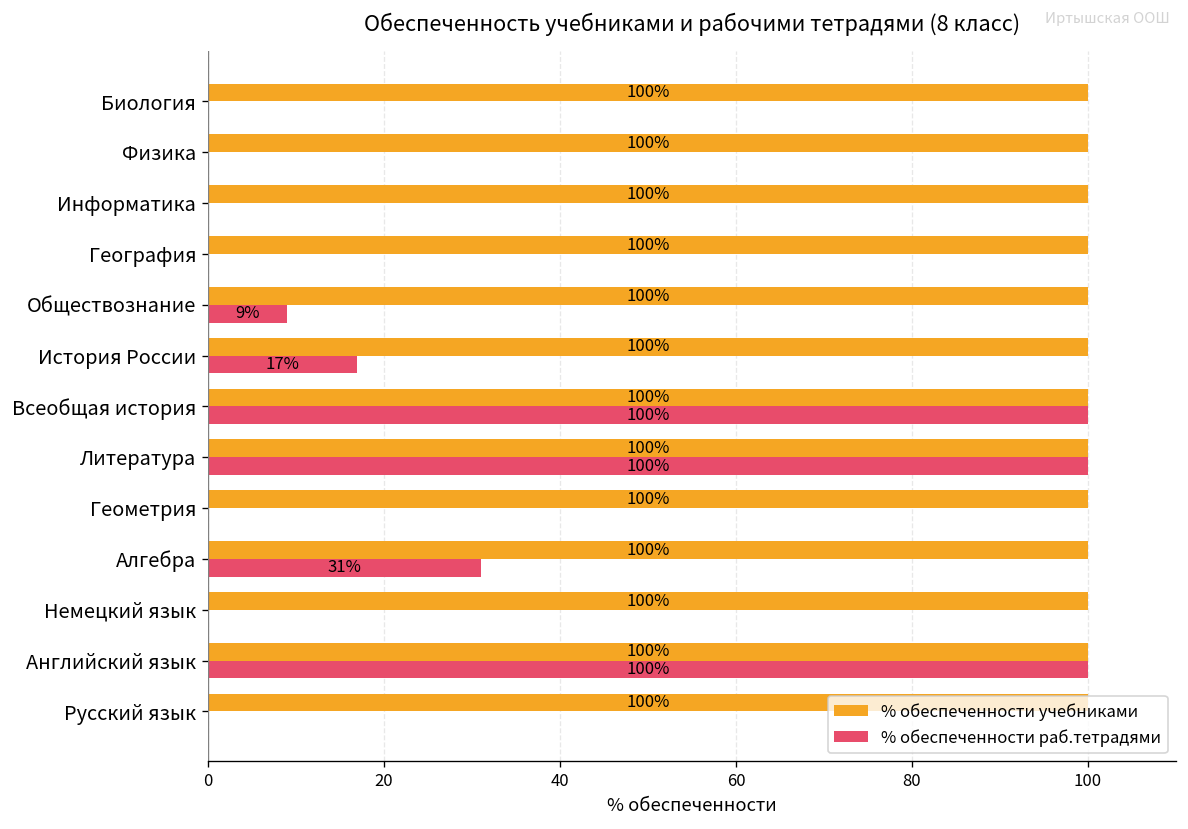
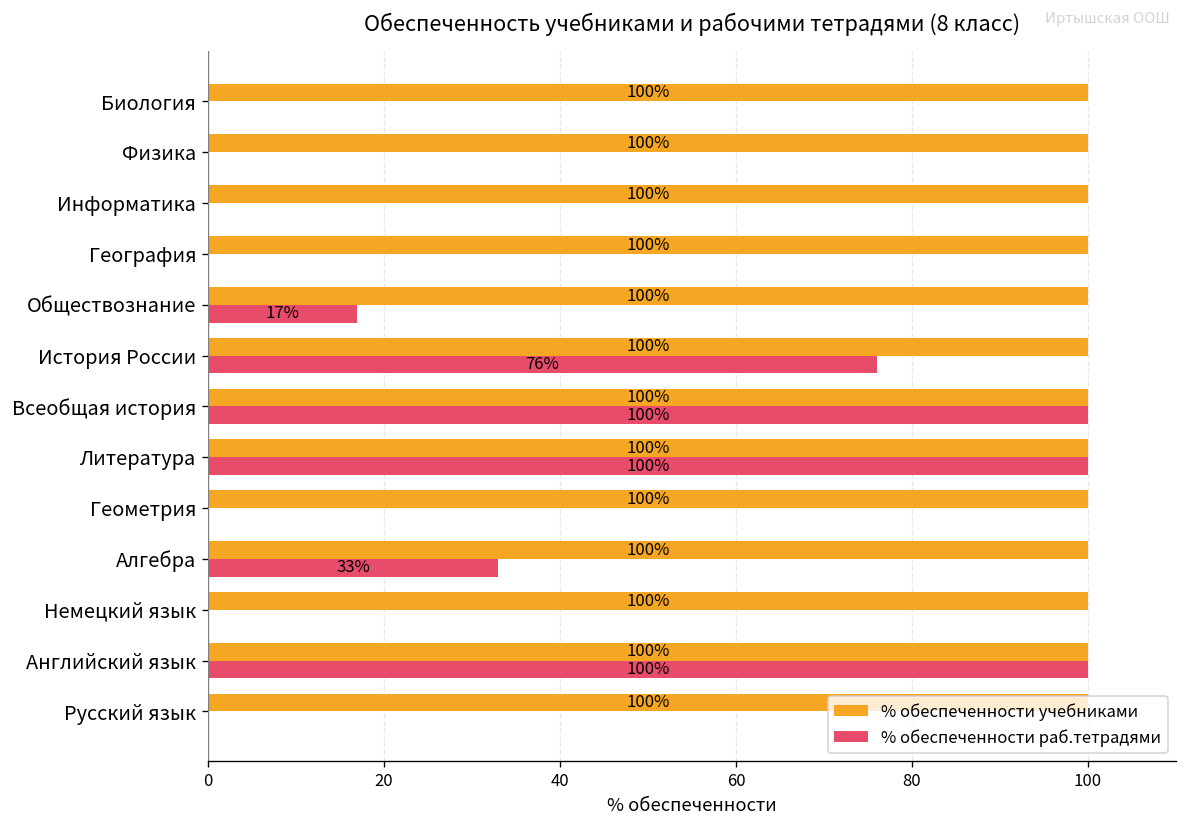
  {
    "% обеспеченности учебниками": {
      "Биология": "100%",
      "Физика": "100%",
      "Информатика": "100%",
      "География": "100%",
      "Обществознание": "100%",
      "История России": "100%",
      "Всеобщая история": "100%",
      "Литература": "100%",
      "Геометрия": "100%",
      "Алгебра": "100%",
      "Немецкий язык": "100%",
      "Английский язык": "100%"
    },
    "% обеспеченности раб.тетрадями": {
-     "Обществознание": "9%",
-     "История России": "17%",
+     "Обществознание": "17%",
+     "История России": "76%",
      "Всеобщая история": "100%",
      "Литература": "100%",
-     "Алгебра": "31%",
+     "Алгебра": "33%",
      "Английский язык": "100%"
    }
  }
